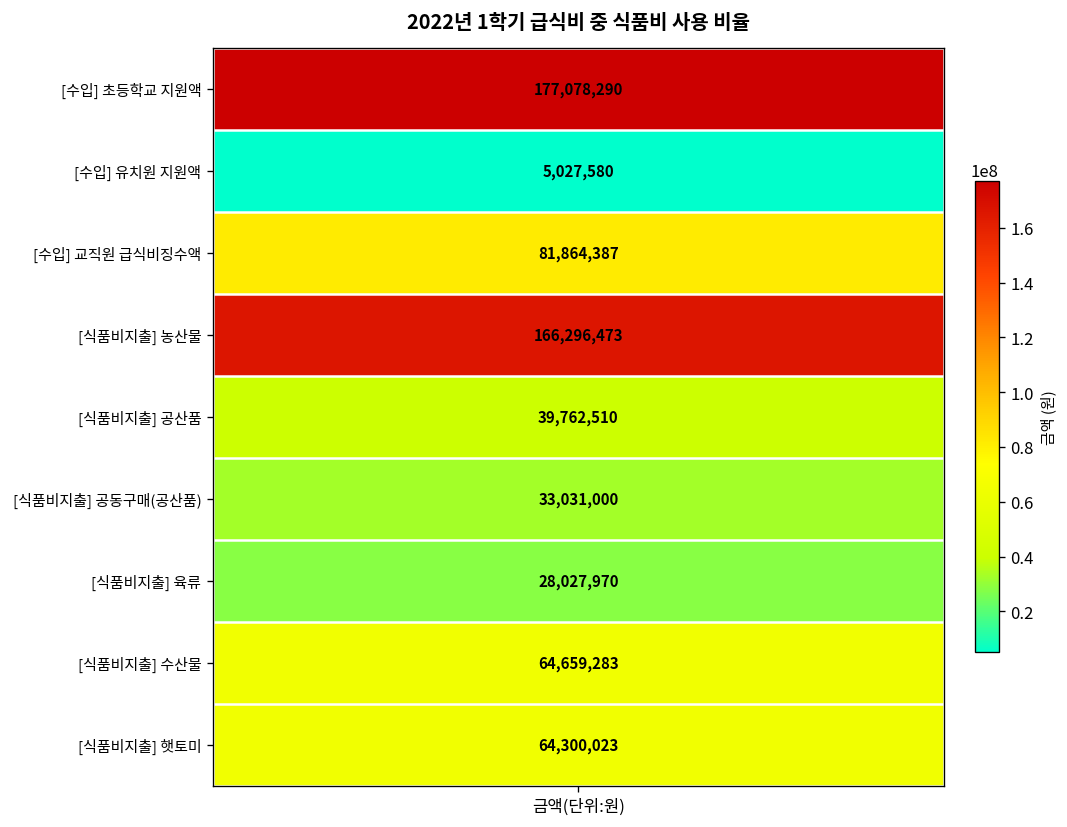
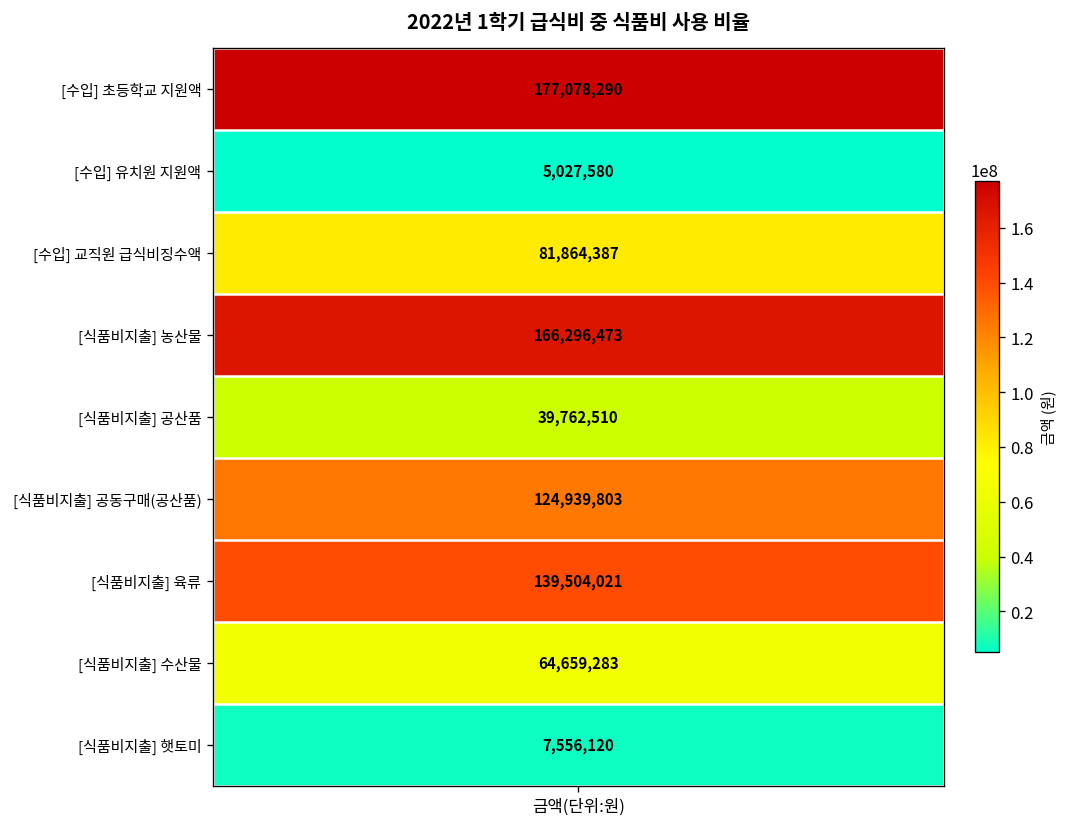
  {
    "[수입] 초등학교 지원액": {
      "금액(단위:원)": "177,078,290"
    },
    "[수입] 유치원 지원액": {
      "금액(단위:원)": "5,027,580"
    },
    "[수입] 교직원 급식비징수액": {
      "금액(단위:원)": "81,864,387"
    },
    "[식품비지출] 농산물": {
      "금액(단위:원)": "166,296,473"
    },
    "[식품비지출] 공산품": {
      "금액(단위:원)": "39,762,510"
    },
    "[식품비지출] 공동구매(공산품)": {
-     "금액(단위:원)": "33,031,000"
+     "금액(단위:원)": "124,939,803"
    },
    "[식품비지출] 육류": {
-     "금액(단위:원)": "28,027,970"
+     "금액(단위:원)": "139,504,021"
    },
    "[식품비지출] 수산물": {
      "금액(단위:원)": "64,659,283"
    },
    "[식품비지출] 햇토미": {
-     "금액(단위:원)": "64,300,023"
+     "금액(단위:원)": "7,556,120"
    }
  }
